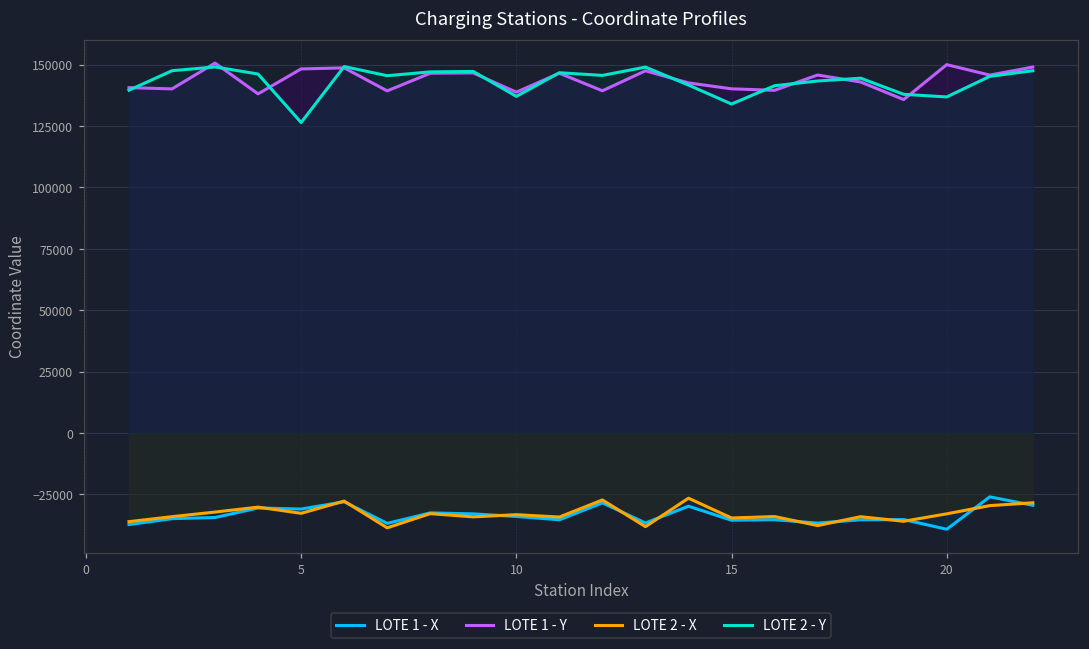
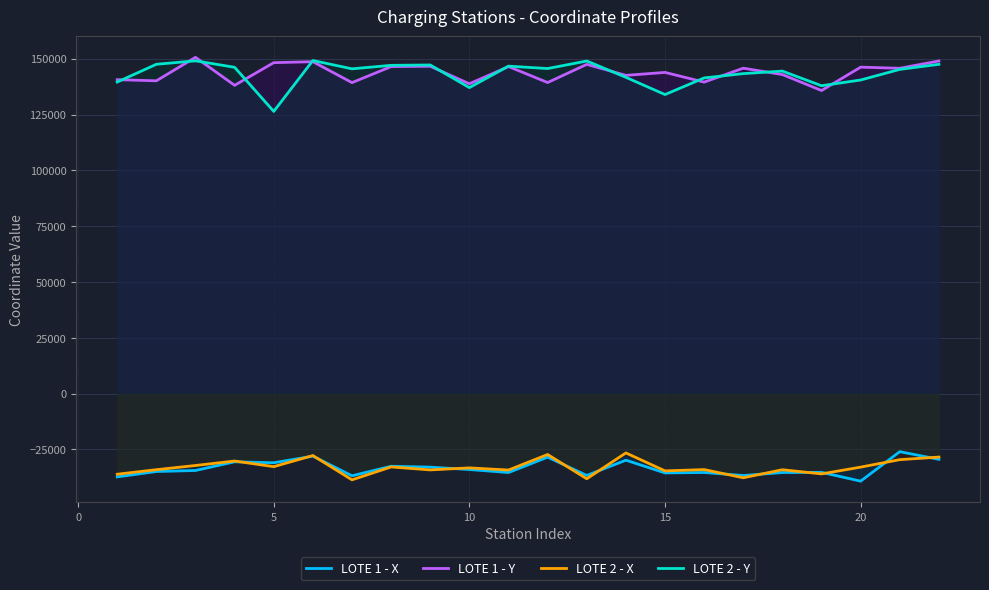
  {
    "LOTE 1 - X": {
      "5": -31000,
      "20": -39000
    },
    "LOTE 1 - Y": {
      "5": 148000,
      "10": 139000,
-     "15": 140000,
-     "20": 150000
+     "15": 144000,
+     "20": 146000
    },
    "LOTE 2 - X": {
      "5": -33000,
      "20": -33000
    },
    "LOTE 2 - Y": {
      "5": 126000,
      "10": 137000,
      "15": 134000,
-     "20": 137000
+     "20": 140000
    }
  }
